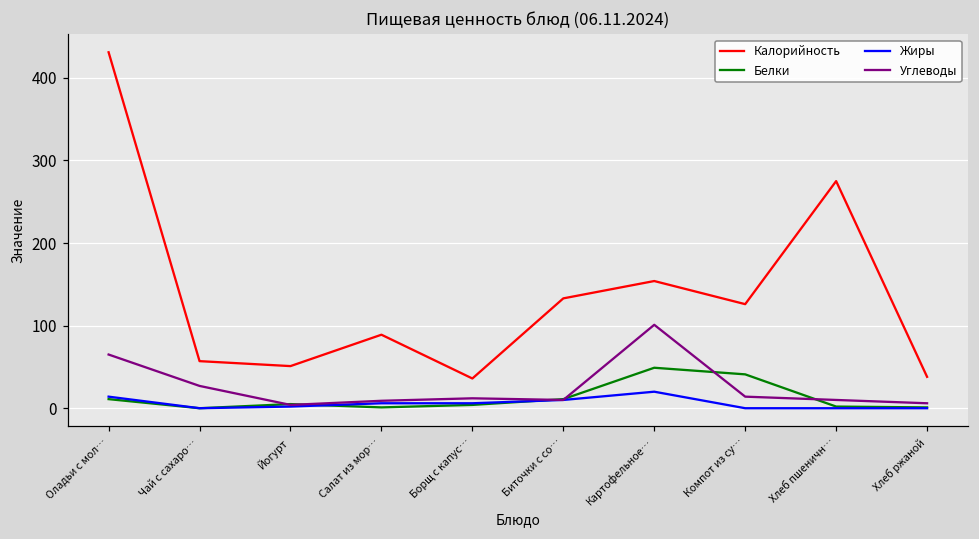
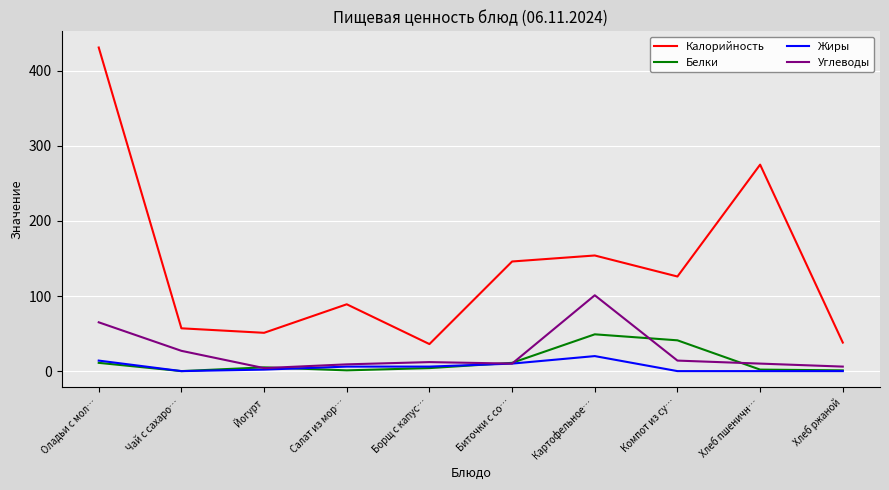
  {
    "Калорийность": {
      "Оладьи с мол…": 430,
      "Чай с сахаро…": 60,
      "Йогурт": 50,
      "Салат из мор…": 90,
      "Борщ с капус…": 40,
-     "Биточки с со…": 130,
+     "Биточки с со…": 150,
      "Картофельное…": 150,
      "Компот из су…": 130,
      "Хлеб пшеничн…": 280,
      "Хлеб ржаной": 40
    },
    "Белки": {
      "Салат из мор…": 0,
      "Картофельное…": 50,
      "Компот из су…": 40
    },
    "Жиры": {
      "Картофельное…": 20,
      "Компот из су…": 0
    },
    "Углеводы": {
      "Оладьи с мол…": 70,
      "Чай с сахаро…": 30,
      "Борщ с капус…": 10,
      "Картофельное…": 100,
      "Компот из су…": 10,
      "Хлеб пшеничн…": 10,
      "Хлеб ржаной": 10
    }
  }
